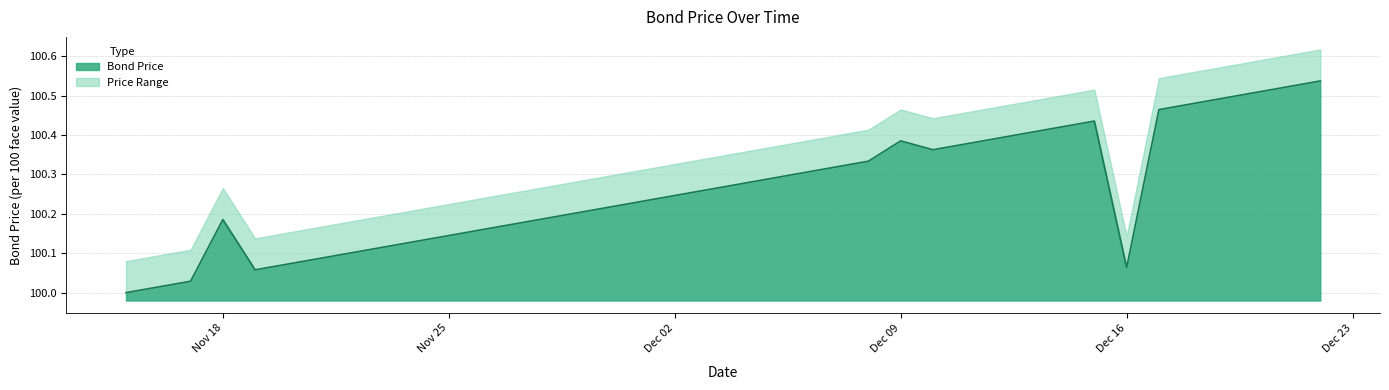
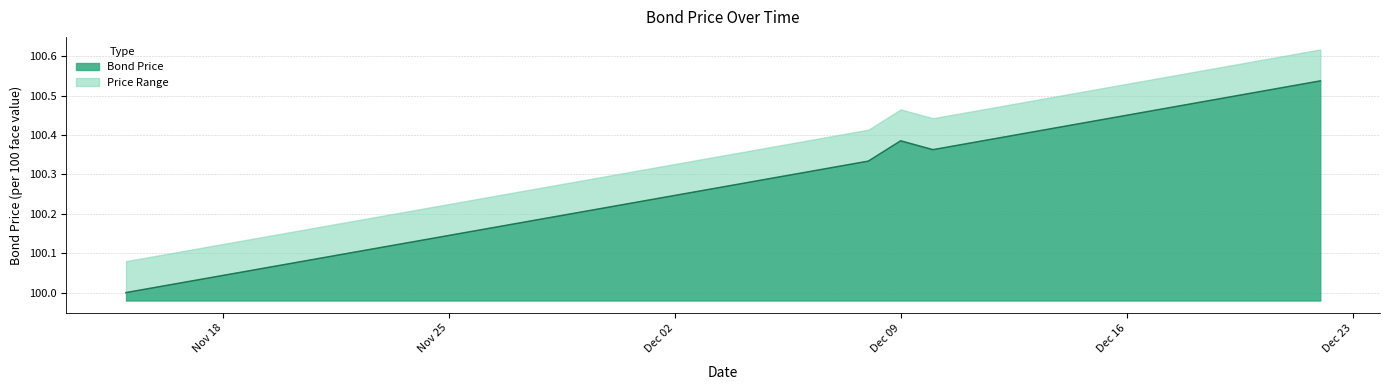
  {
    "Bond Price": {
-     "Nov 18": 100.19,
+     "Nov 18": 100.04,
      "Nov 25": 100.14,
      "Dec 02": 100.25,
      "Dec 09": 100.39,
-     "Dec 16": 100.06
+     "Dec 16": 100.45
    },
    "Price Range": {
      "Nov 18": 0.08,
      "Nov 25": 0.08,
      "Dec 02": 0.08,
      "Dec 09": 0.08,
      "Dec 16": 0.08
    }
  }
